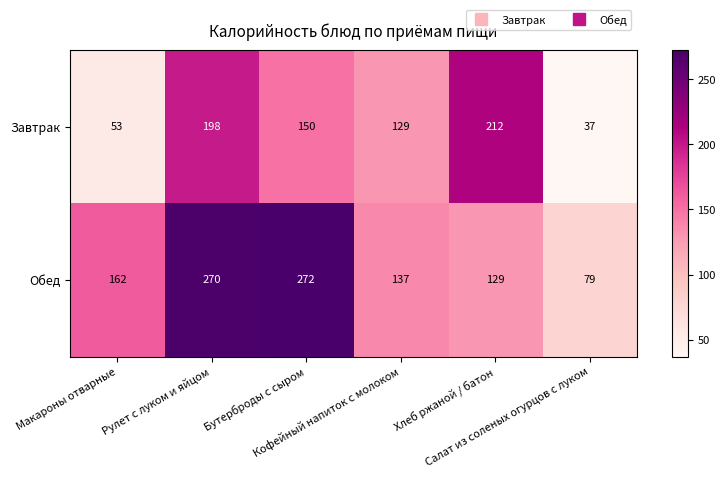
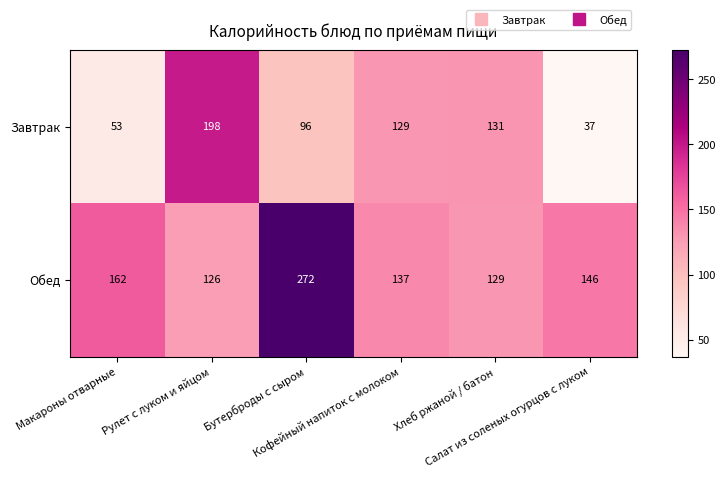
  {
    "Завтрак": {
      "Макароны отварные": 53,
      "Рулет с луком и яйцом": 198,
-     "Бутерброды с сыром": 150,
+     "Бутерброды с сыром": 96,
      "Кофейный напиток с молоком": 129,
-     "Хлеб ржаной / батон": 212,
+     "Хлеб ржаной / батон": 131,
      "Салат из соленых огурцов с луком": 37
    },
    "Обед": {
      "Макароны отварные": 162,
-     "Рулет с луком и яйцом": 270,
+     "Рулет с луком и яйцом": 126,
      "Бутерброды с сыром": 272,
      "Кофейный напиток с молоком": 137,
      "Хлеб ржаной / батон": 129,
-     "Салат из соленых огурцов с луком": 79
+     "Салат из соленых огурцов с луком": 146
    }
  }
